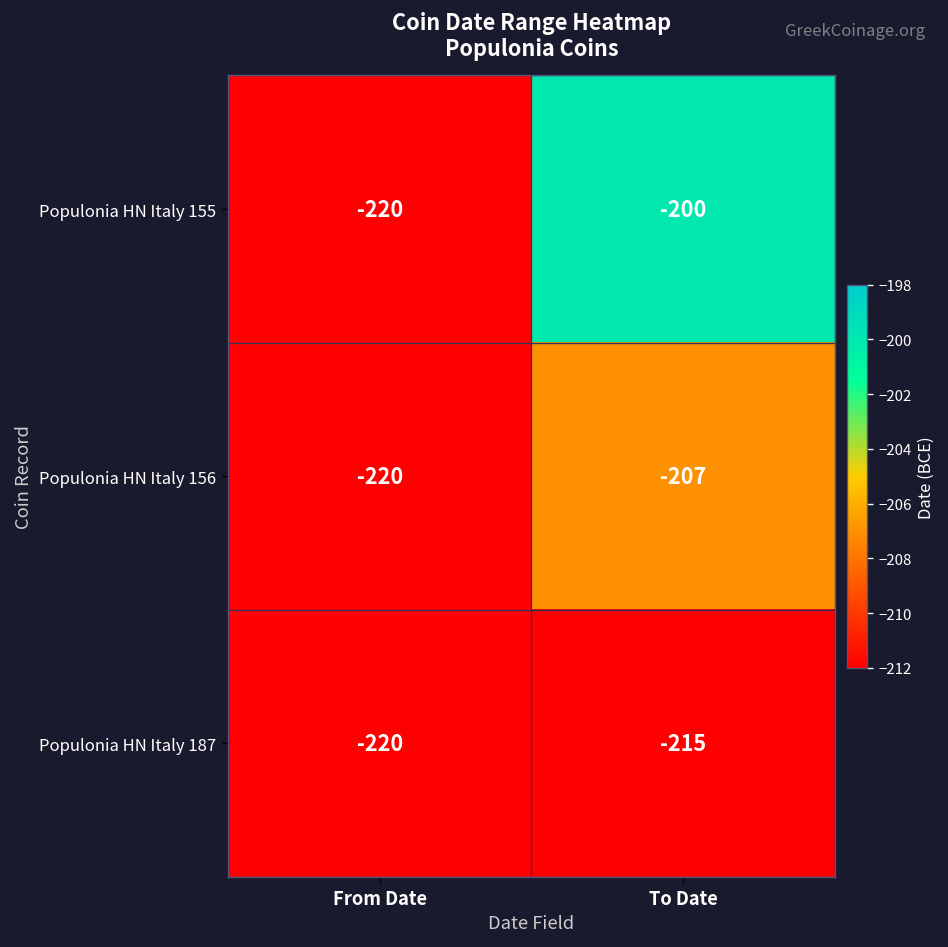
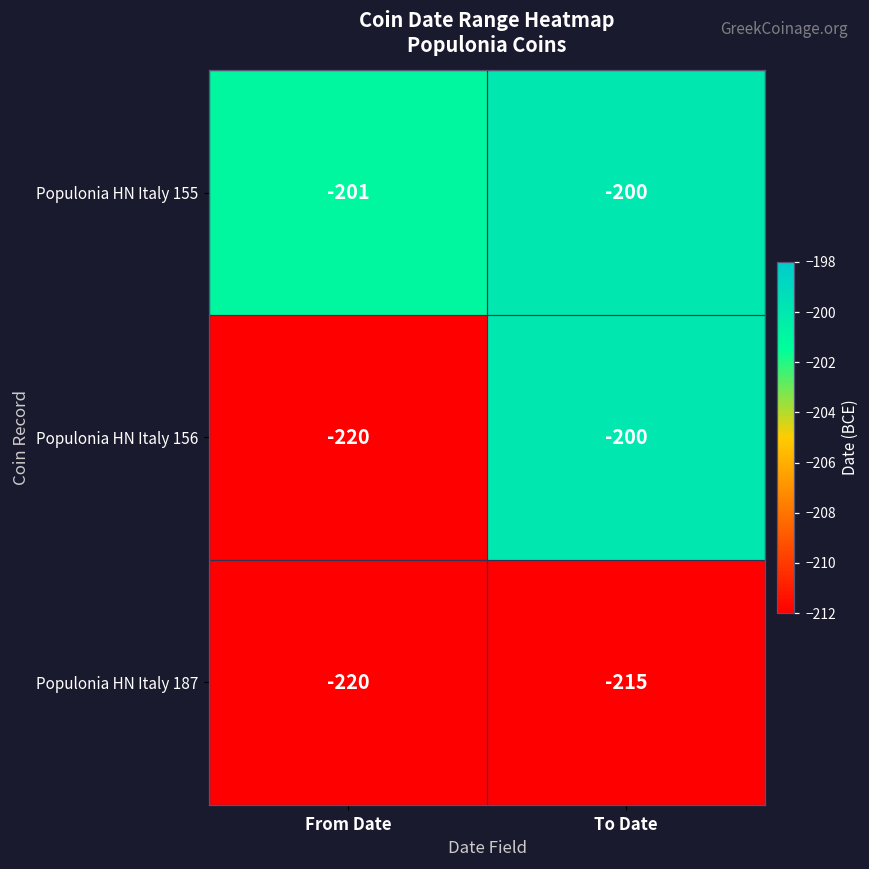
  {
    "Populonia HN Italy 155": {
-     "From Date": -220,
+     "From Date": -201,
      "To Date": -200
    },
    "Populonia HN Italy 156": {
      "From Date": -220,
-     "To Date": -207
+     "To Date": -200
    },
    "Populonia HN Italy 187": {
      "From Date": -220,
      "To Date": -215
    }
  }
